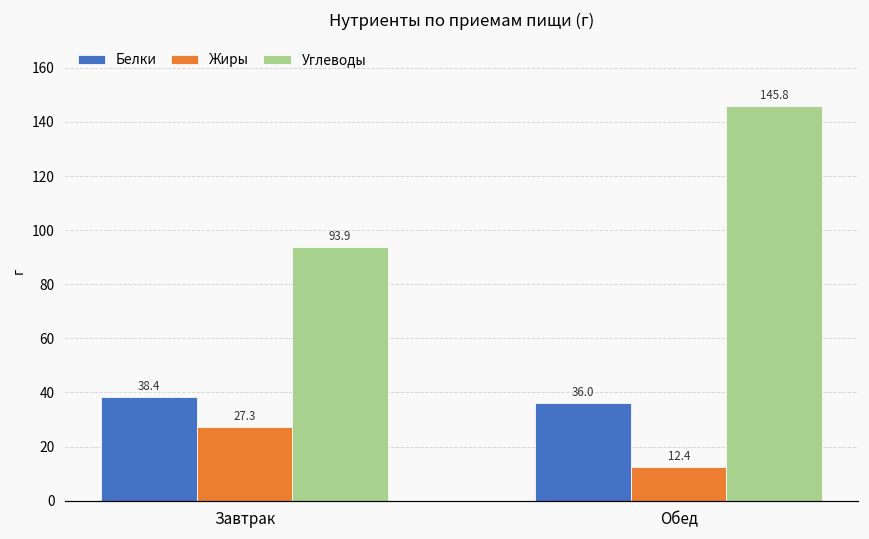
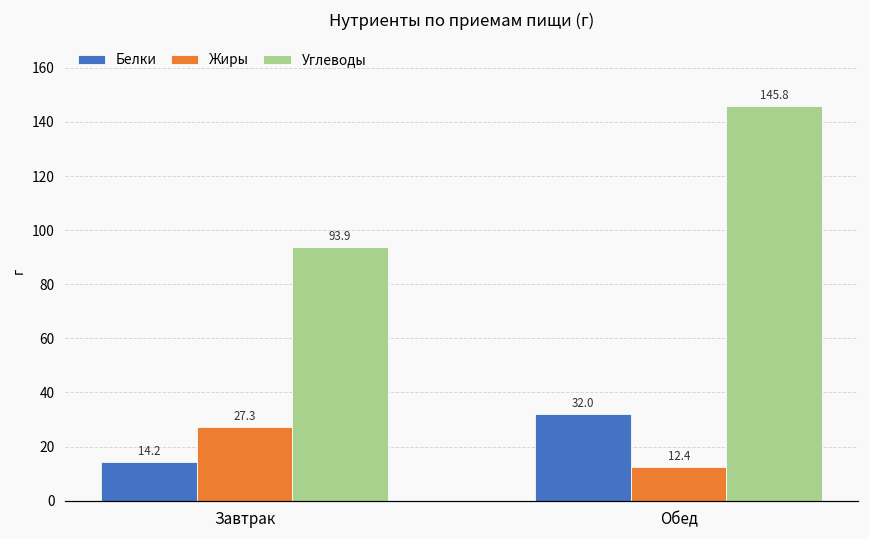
  {
    "Белки": {
-     "Завтрак": 38.4,
-     "Обед": 36.0
+     "Завтрак": 14.2,
+     "Обед": 32.0
    },
    "Жиры": {
      "Завтрак": 27.3,
      "Обед": 12.4
    },
    "Углеводы": {
      "Завтрак": 93.9,
      "Обед": 145.8
    }
  }
